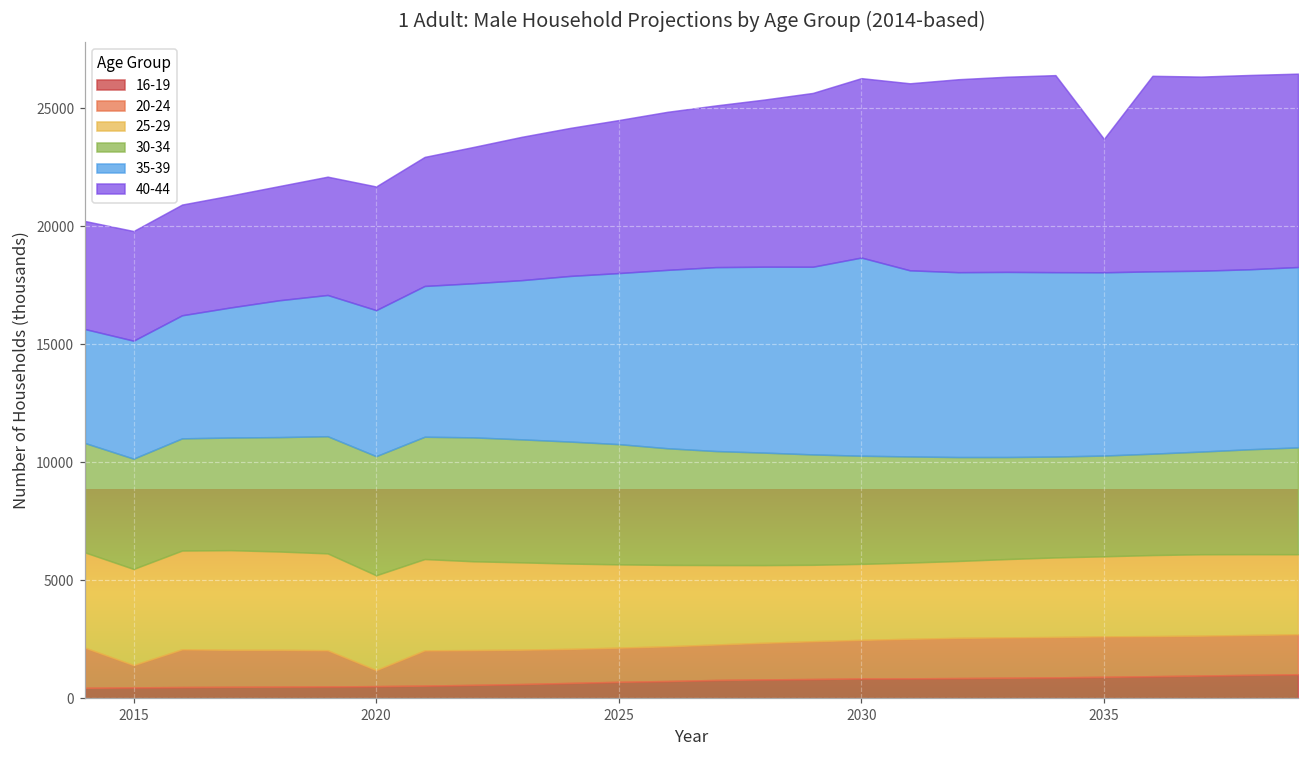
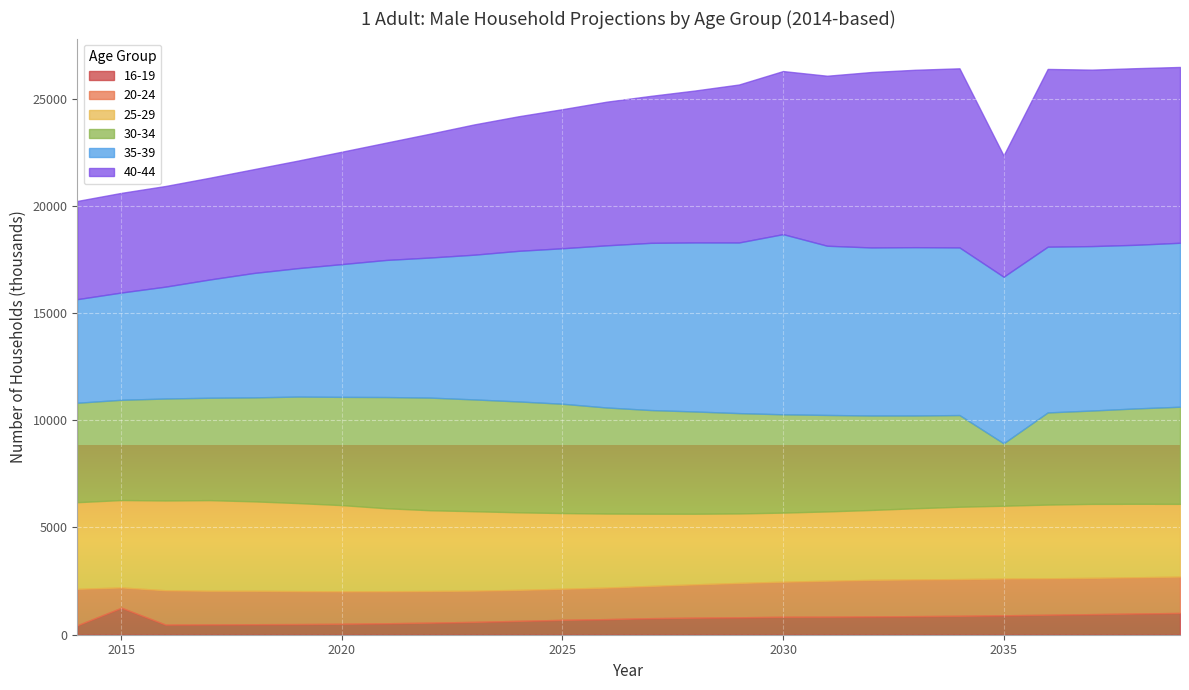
  {
    "16-19": {
-     "2015": 500,
+     "2015": 1300,
      "2020": 500,
      "2025": 700,
      "2030": 800,
      "2035": 900
    },
    "20-24": {
      "2015": 900,
-     "2020": 700,
+     "2020": 1500,
      "2025": 1400,
      "2030": 1600,
      "2035": 1700
    },
    "25-29": {
      "2015": 4100,
      "2020": 4000,
      "2025": 3500,
      "2030": 3200,
      "2035": 3400
    },
    "30-34": {
      "2015": 4700,
      "2020": 5000,
      "2025": 5100,
      "2030": 4600,
-     "2035": 4300
+     "2035": 2900
    },
    "35-39": {
      "2015": 5000,
      "2020": 6200,
      "2025": 7300,
      "2030": 8400,
      "2035": 7800
    },
    "40-44": {
      "2015": 4600,
      "2020": 5200,
      "2025": 6500,
      "2030": 7600,
      "2035": 5700
    }
  }
